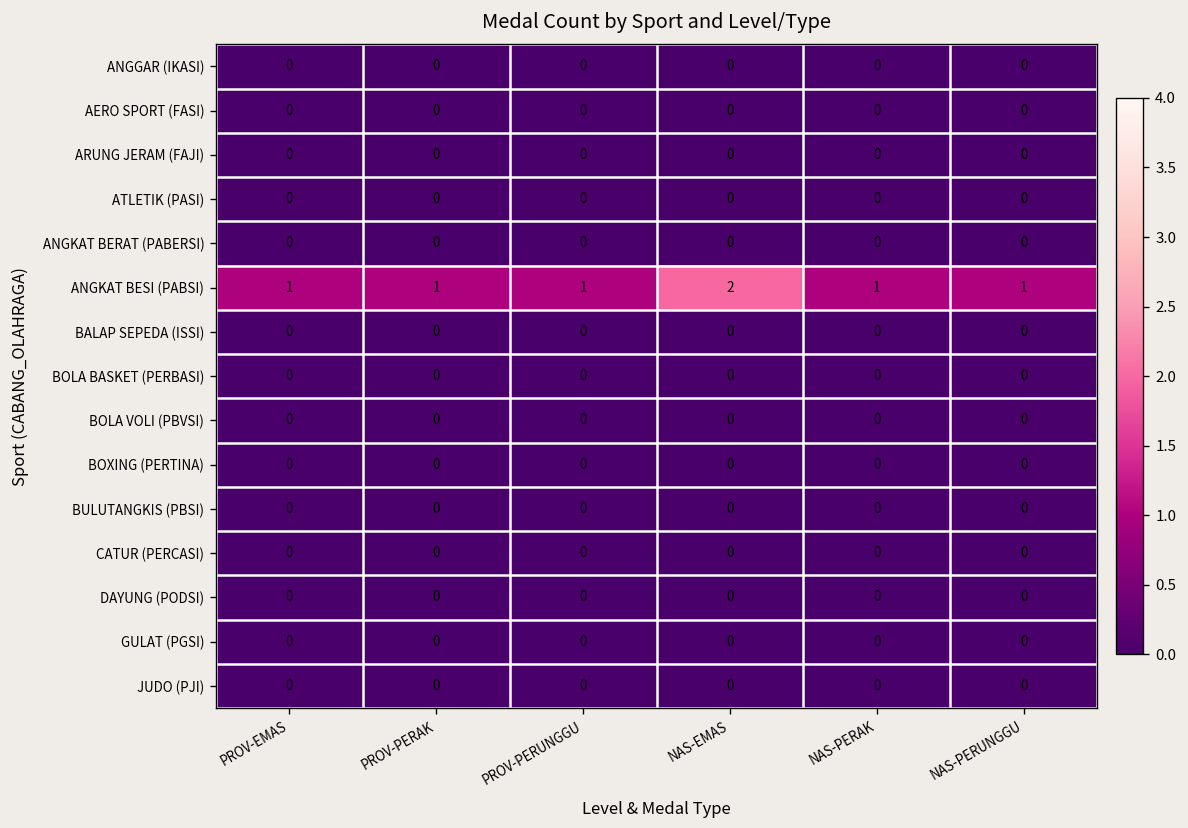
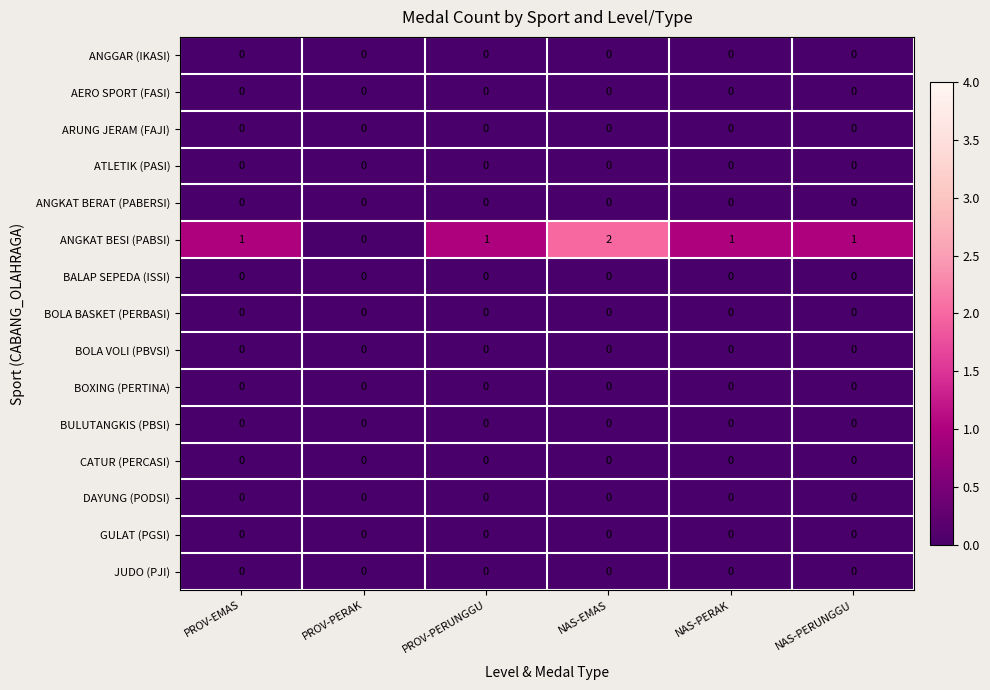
  {
    "ANGGAR (IKASI)": {
      "PROV-EMAS": 0,
      "PROV-PERAK": 0,
      "PROV-PERUNGGU": 0,
      "NAS-EMAS": 0,
      "NAS-PERAK": 0,
      "NAS-PERUNGGU": 0
    },
    "AERO SPORT (FASI)": {
      "PROV-EMAS": 0,
      "PROV-PERAK": 0,
      "PROV-PERUNGGU": 0,
      "NAS-EMAS": 0,
      "NAS-PERAK": 0,
      "NAS-PERUNGGU": 0
    },
    "ARUNG JERAM (FAJI)": {
      "PROV-EMAS": 0,
      "PROV-PERAK": 0,
      "PROV-PERUNGGU": 0,
      "NAS-EMAS": 0,
      "NAS-PERAK": 0,
      "NAS-PERUNGGU": 0
    },
    "ATLETIK (PASI)": {
      "PROV-EMAS": 0,
      "PROV-PERAK": 0,
      "PROV-PERUNGGU": 0,
      "NAS-EMAS": 0,
      "NAS-PERAK": 0,
      "NAS-PERUNGGU": 0
    },
    "ANGKAT BERAT (PABERSI)": {
      "PROV-EMAS": 0,
      "PROV-PERAK": 0,
      "PROV-PERUNGGU": 0,
      "NAS-EMAS": 0,
      "NAS-PERAK": 0,
      "NAS-PERUNGGU": 0
    },
    "ANGKAT BESI (PABSI)": {
      "PROV-EMAS": 1,
-     "PROV-PERAK": 1,
+     "PROV-PERAK": 0,
      "PROV-PERUNGGU": 1,
      "NAS-EMAS": 2,
      "NAS-PERAK": 1,
      "NAS-PERUNGGU": 1
    },
    "BALAP SEPEDA (ISSI)": {
      "PROV-EMAS": 0,
      "PROV-PERAK": 0,
      "PROV-PERUNGGU": 0,
      "NAS-EMAS": 0,
      "NAS-PERAK": 0,
      "NAS-PERUNGGU": 0
    },
    "BOLA BASKET (PERBASI)": {
      "PROV-EMAS": 0,
      "PROV-PERAK": 0,
      "PROV-PERUNGGU": 0,
      "NAS-EMAS": 0,
      "NAS-PERAK": 0,
      "NAS-PERUNGGU": 0
    },
    "BOLA VOLI (PBVSI)": {
      "PROV-EMAS": 0,
      "PROV-PERAK": 0,
      "PROV-PERUNGGU": 0,
      "NAS-EMAS": 0,
      "NAS-PERAK": 0,
      "NAS-PERUNGGU": 0
    },
    "BOXING (PERTINA)": {
      "PROV-EMAS": 0,
      "PROV-PERAK": 0,
      "PROV-PERUNGGU": 0,
      "NAS-EMAS": 0,
      "NAS-PERAK": 0,
      "NAS-PERUNGGU": 0
    },
    "BULUTANGKIS (PBSI)": {
      "PROV-EMAS": 0,
      "PROV-PERAK": 0,
      "PROV-PERUNGGU": 0,
      "NAS-EMAS": 0,
      "NAS-PERAK": 0,
      "NAS-PERUNGGU": 0
    },
    "CATUR (PERCASI)": {
      "PROV-EMAS": 0,
      "PROV-PERAK": 0,
      "PROV-PERUNGGU": 0,
      "NAS-EMAS": 0,
      "NAS-PERAK": 0,
      "NAS-PERUNGGU": 0
    },
    "DAYUNG (PODSI)": {
      "PROV-EMAS": 0,
      "PROV-PERAK": 0,
      "PROV-PERUNGGU": 0,
      "NAS-EMAS": 0,
      "NAS-PERAK": 0,
      "NAS-PERUNGGU": 0
    },
    "GULAT (PGSI)": {
      "PROV-EMAS": 0,
      "PROV-PERAK": 0,
      "PROV-PERUNGGU": 0,
      "NAS-EMAS": 0,
      "NAS-PERAK": 0,
      "NAS-PERUNGGU": 0
    },
    "JUDO (PJI)": {
      "PROV-EMAS": 0,
      "PROV-PERAK": 0,
      "PROV-PERUNGGU": 0,
      "NAS-EMAS": 0,
      "NAS-PERAK": 0,
      "NAS-PERUNGGU": 0
    }
  }
